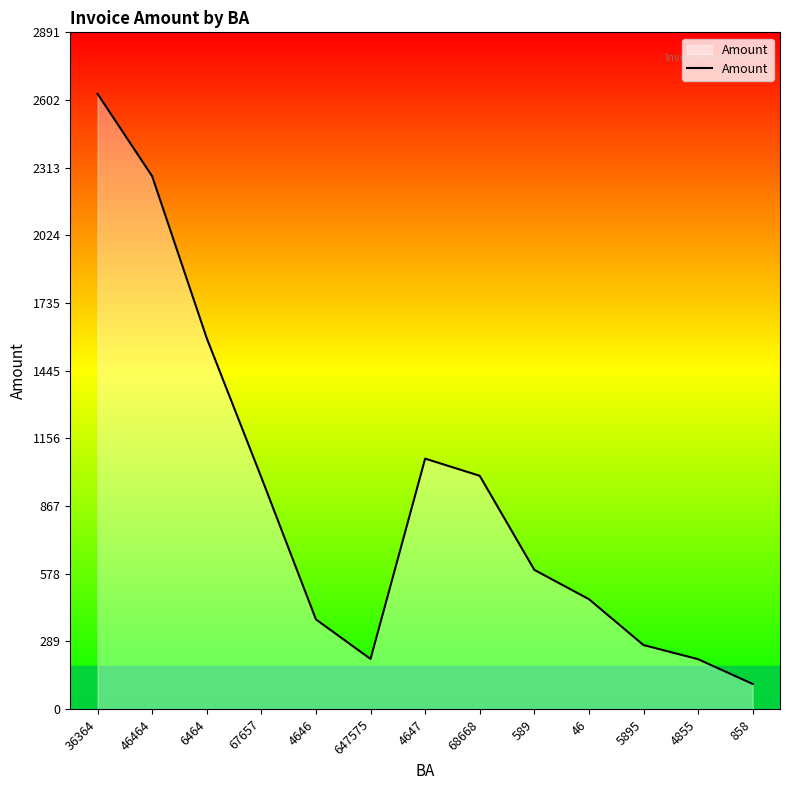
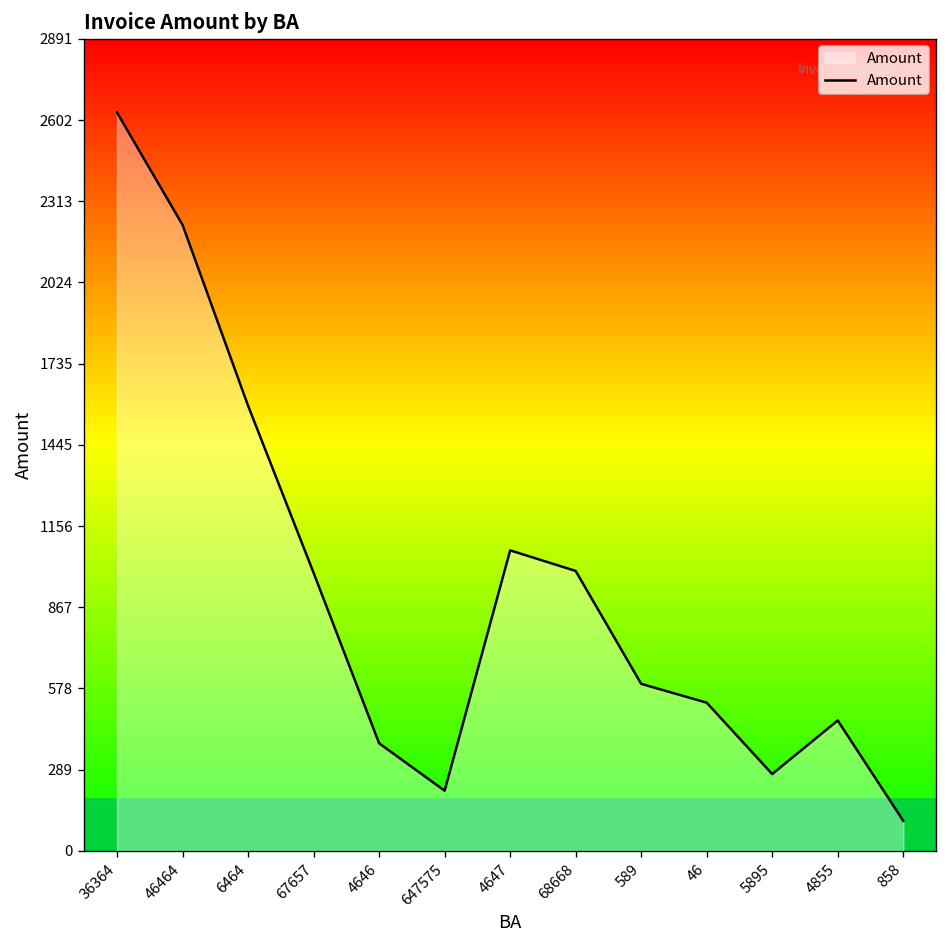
  {
    "36364": 2630,
-   "46464": 2280,
+   "46464": 2230,
    "6464": 1580,
    "67657": 990,
    "4646": 380,
    "647575": 210,
    "4647": 1070,
    "68668": 1000,
    "589": 590,
-   "46": 470,
+   "46": 530,
    "5895": 270,
-   "4855": 210
+   "4855": 460
  }
